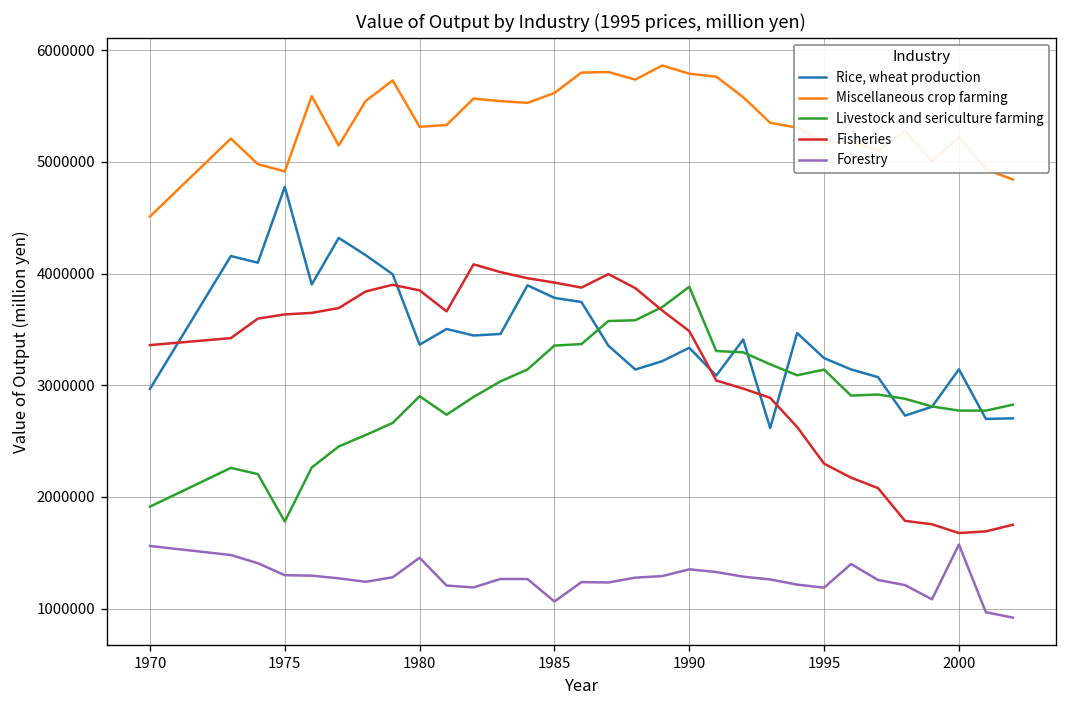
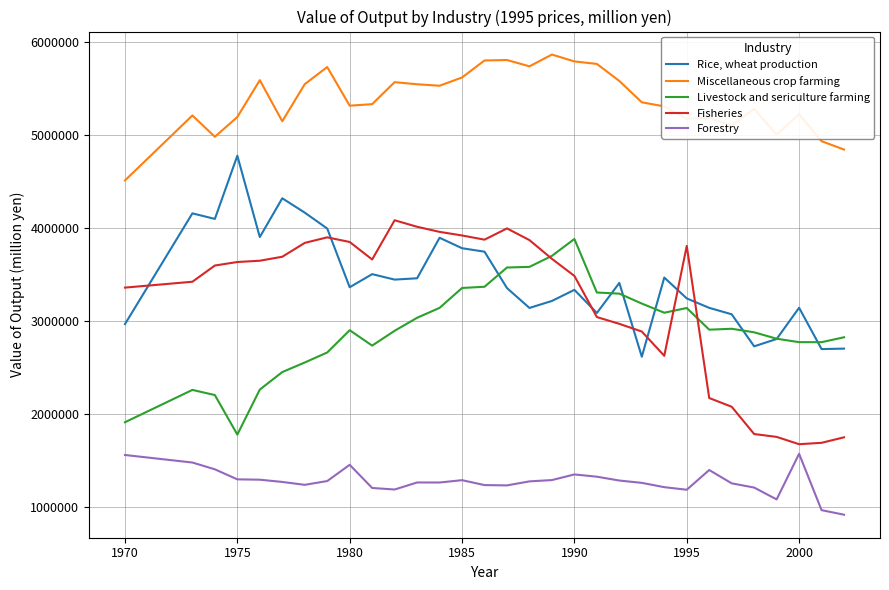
  {
    "Rice, wheat production": {
      "1970": 3000000,
      "1975": 4800000,
      "1980": 3400000,
      "1985": 3800000,
      "1990": 3300000,
      "1995": 3200000,
      "2000": 3100000
    },
    "Miscellaneous crop farming": {
      "1970": 4500000,
-     "1975": 4900000,
+     "1975": 5200000,
      "1980": 5300000,
      "1985": 5600000,
      "1990": 5800000
    },
    "Livestock and sericulture farming": {
      "1970": 1900000,
      "1975": 1800000,
      "1980": 2900000,
      "1985": 3400000,
      "1990": 3900000,
      "1995": 3100000,
      "2000": 2800000
    },
    "Fisheries": {
      "1970": 3400000,
      "1975": 3600000,
      "1980": 3800000,
      "1985": 3900000,
      "1990": 3500000,
-     "1995": 2300000,
+     "1995": 3800000,
      "2000": 1700000
    },
    "Forestry": {
      "1970": 1600000,
      "1975": 1300000,
      "1980": 1500000,
-     "1985": 1100000,
+     "1985": 1300000,
      "1990": 1400000,
      "1995": 1200000,
      "2000": 1600000
    }
  }
